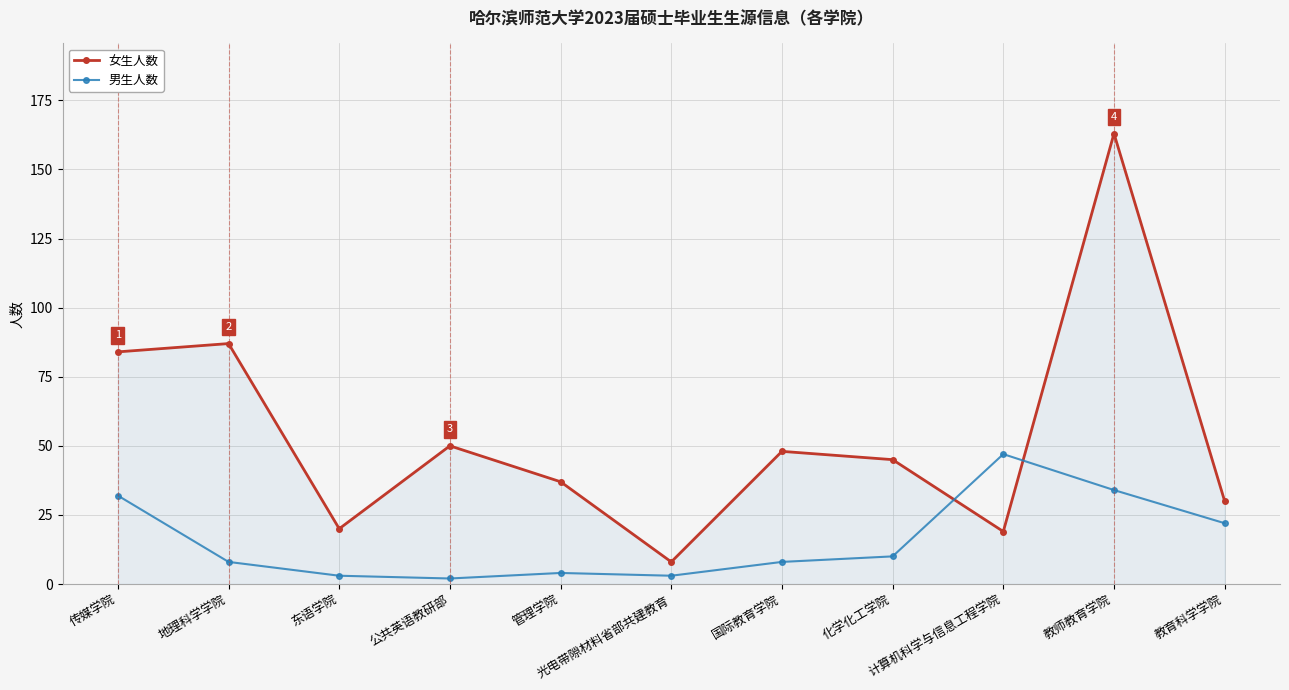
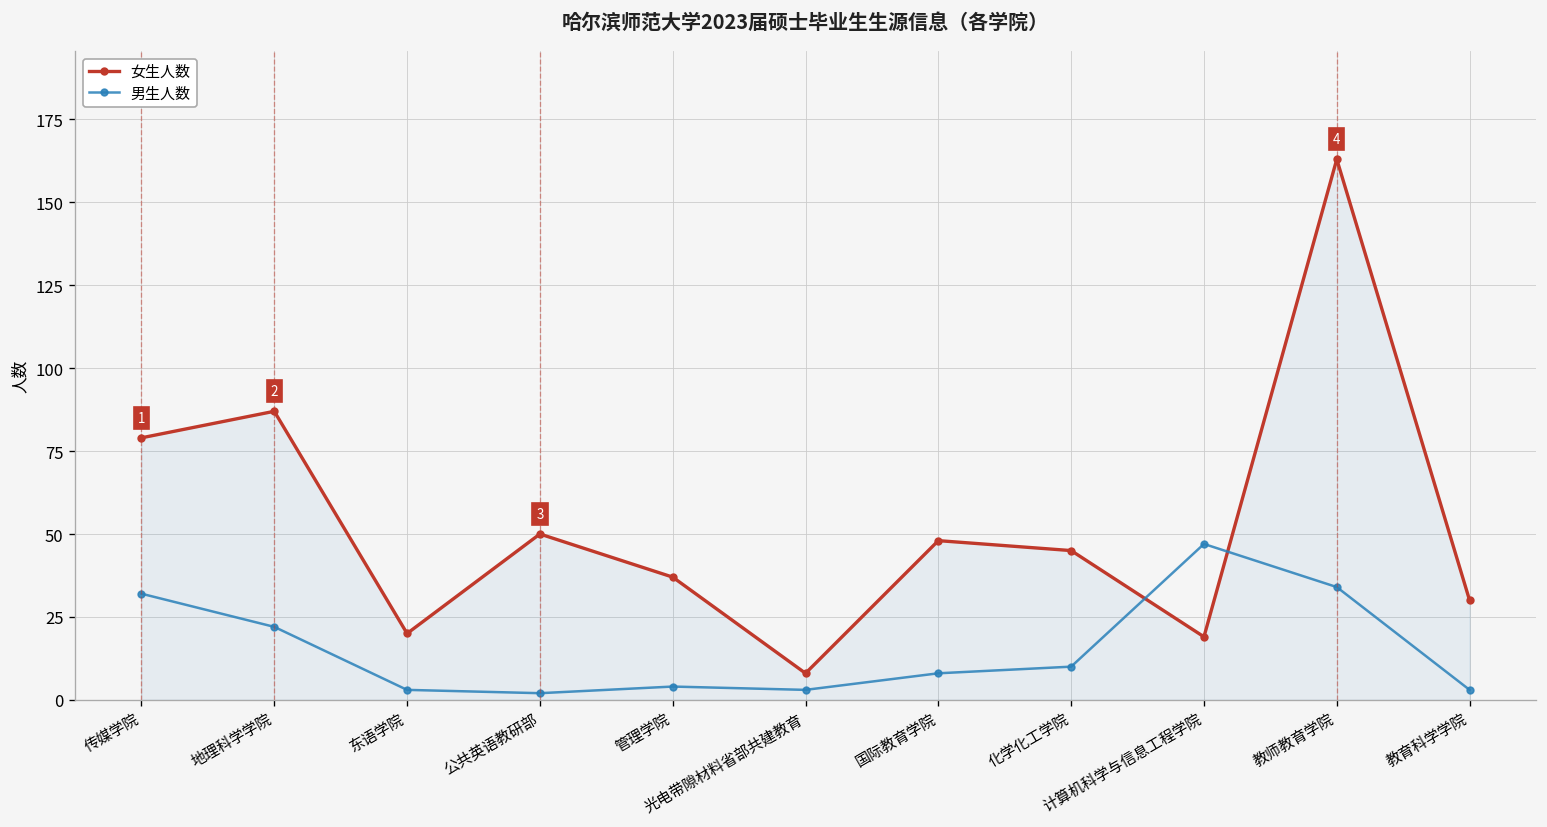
  {
    "女生人数": {
-     "传媒学院": 84,
+     "传媒学院": 79,
      "东语学院": 20,
      "管理学院": 37,
      "光电带隙材料省部共建教育": 8,
      "国际教育学院": 48,
      "化学化工学院": 45,
      "计算机科学与信息工程学院": 19,
      "教育科学学院": 30
    },
    "男生人数": {
      "传媒学院": 32,
-     "地理科学学院": 8,
+     "地理科学学院": 22,
      "东语学院": 3,
      "公共英语教研部": 2,
      "管理学院": 4,
      "光电带隙材料省部共建教育": 3,
      "国际教育学院": 8,
      "化学化工学院": 10,
      "计算机科学与信息工程学院": 47,
      "教师教育学院": 34,
-     "教育科学学院": 22
+     "教育科学学院": 3
    }
  }
